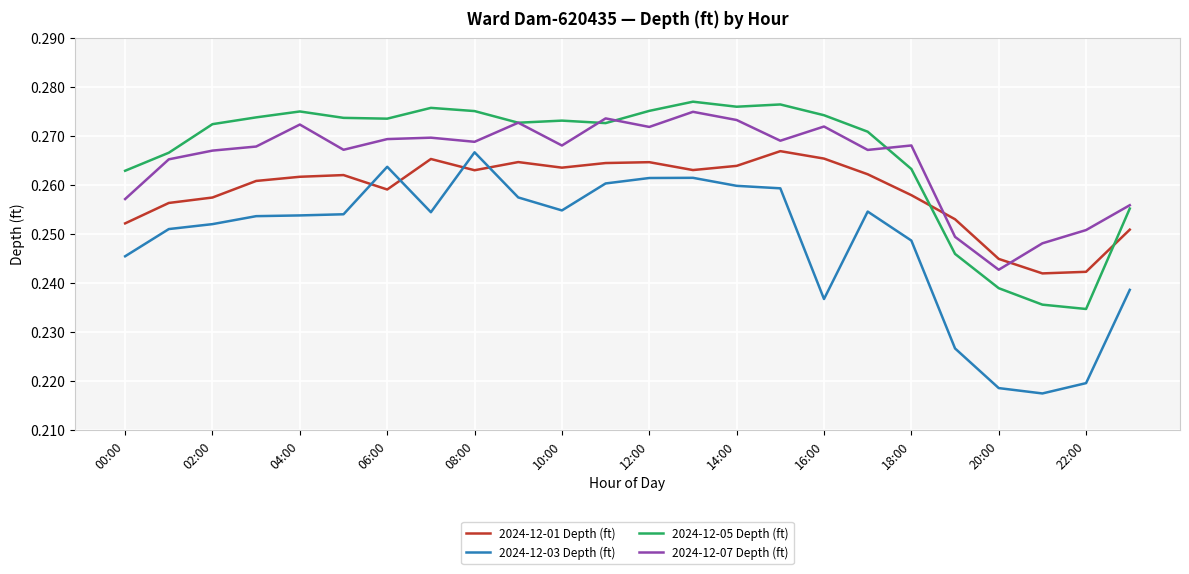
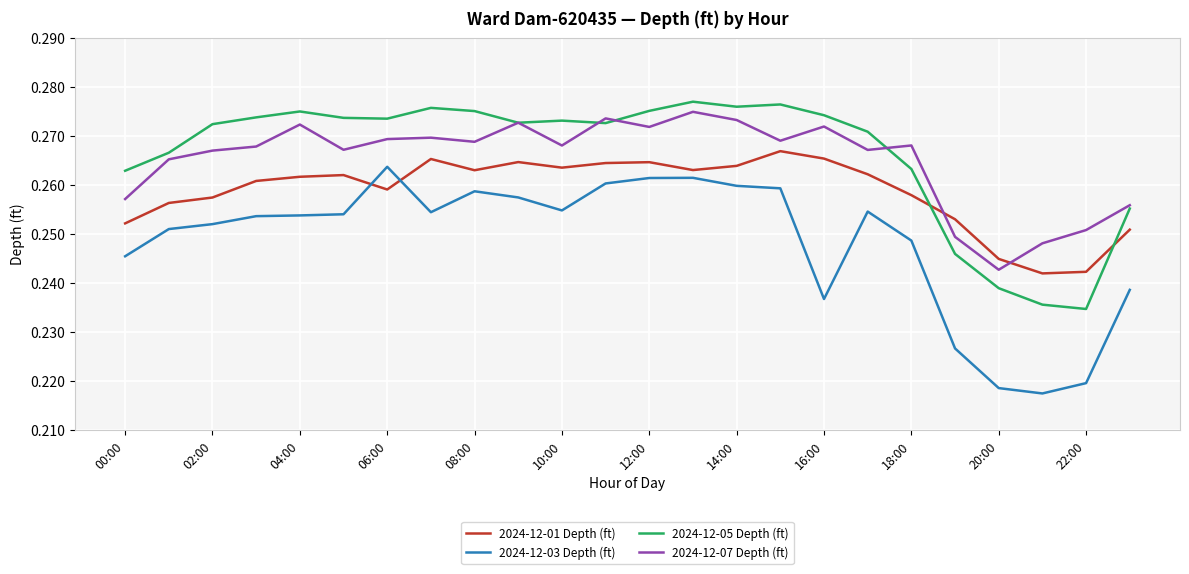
  {
    "2024-12-01 Depth (ft)": {
      "00:00": 0.252,
      "02:00": 0.257,
      "04:00": 0.262,
      "06:00": 0.259,
      "08:00": 0.263,
      "10:00": 0.264,
      "12:00": 0.265,
      "14:00": 0.264,
      "16:00": 0.265,
      "18:00": 0.258,
      "20:00": 0.245,
      "22:00": 0.242
    },
    "2024-12-03 Depth (ft)": {
      "00:00": 0.245,
      "02:00": 0.252,
      "04:00": 0.254,
      "06:00": 0.264,
-     "08:00": 0.267,
+     "08:00": 0.259,
      "10:00": 0.255,
      "12:00": 0.261,
      "14:00": 0.260,
      "16:00": 0.237,
      "18:00": 0.249,
      "20:00": 0.219,
      "22:00": 0.220
    },
    "2024-12-05 Depth (ft)": {
      "00:00": 0.263,
      "02:00": 0.272,
      "04:00": 0.275,
      "06:00": 0.273,
      "08:00": 0.275,
      "10:00": 0.273,
      "12:00": 0.275,
      "14:00": 0.276,
      "16:00": 0.274,
      "18:00": 0.263,
      "20:00": 0.239,
      "22:00": 0.235
    },
    "2024-12-07 Depth (ft)": {
      "00:00": 0.257,
      "02:00": 0.267,
      "04:00": 0.272,
      "06:00": 0.269,
      "08:00": 0.269,
      "10:00": 0.268,
      "12:00": 0.272,
      "14:00": 0.273,
      "16:00": 0.272,
      "18:00": 0.268,
      "20:00": 0.243,
      "22:00": 0.251
    }
  }
